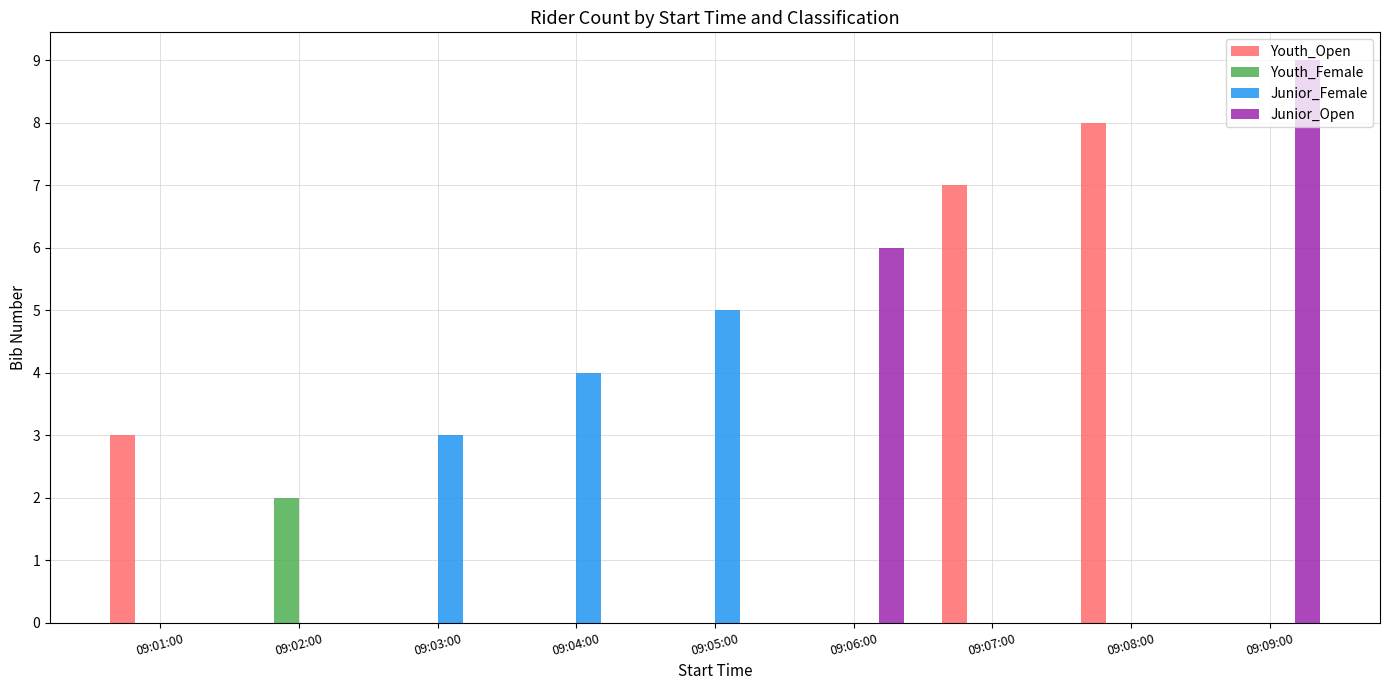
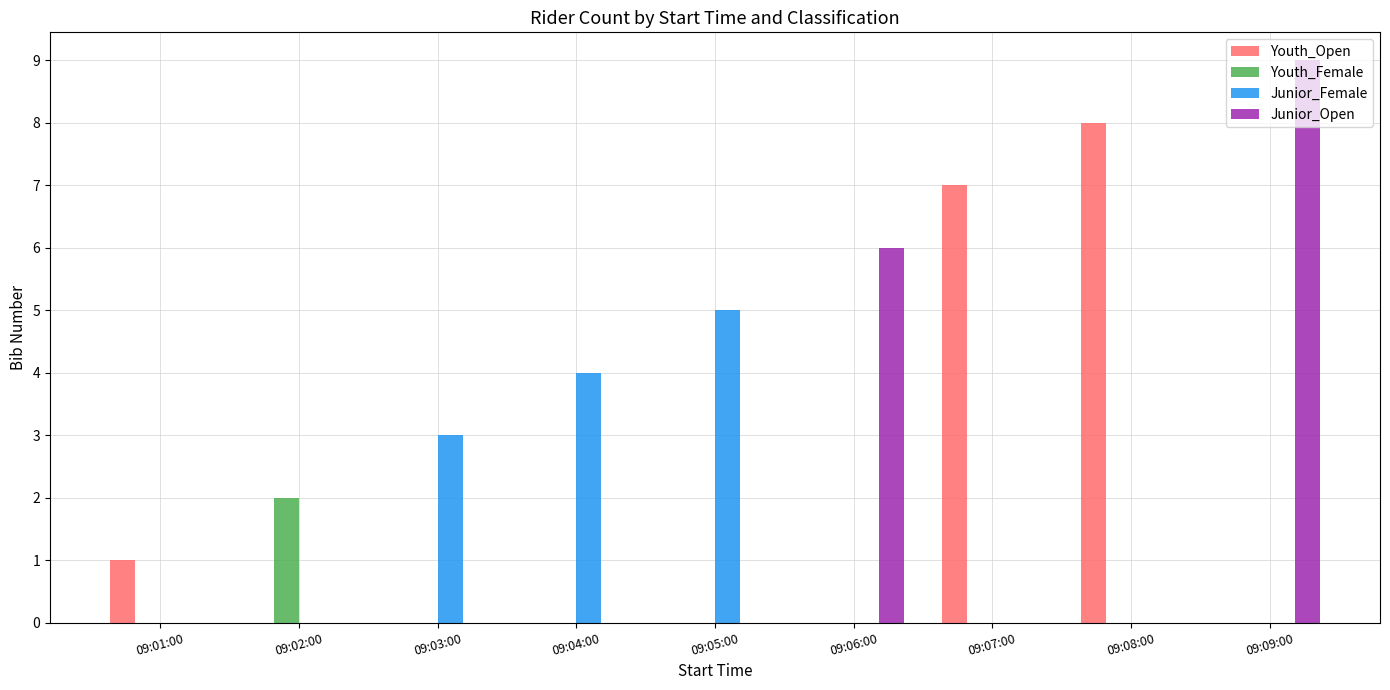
  {
    "Youth_Open": {
-     "09:01:00": 3,
+     "09:01:00": 1,
      "09:02:00": 0,
      "09:03:00": 0,
      "09:04:00": 0,
      "09:05:00": 0,
      "09:06:00": 0,
      "09:07:00": 7,
      "09:08:00": 8,
      "09:09:00": 0
    },
    "Youth_Female": {
      "09:01:00": 0,
      "09:02:00": 2,
      "09:03:00": 0,
      "09:04:00": 0,
      "09:05:00": 0,
      "09:06:00": 0,
      "09:07:00": 0,
      "09:08:00": 0,
      "09:09:00": 0
    },
    "Junior_Female": {
      "09:01:00": 0,
      "09:02:00": 0,
      "09:03:00": 3,
      "09:04:00": 4,
      "09:05:00": 5,
      "09:06:00": 0,
      "09:07:00": 0,
      "09:08:00": 0,
      "09:09:00": 0
    },
    "Junior_Open": {
      "09:01:00": 0,
      "09:02:00": 0,
      "09:03:00": 0,
      "09:04:00": 0,
      "09:05:00": 0,
      "09:06:00": 6,
      "09:07:00": 0,
      "09:08:00": 0
    }
  }
